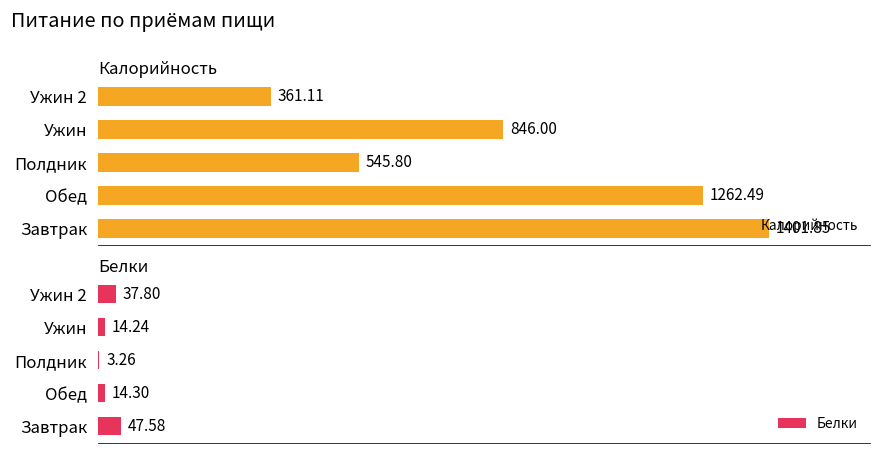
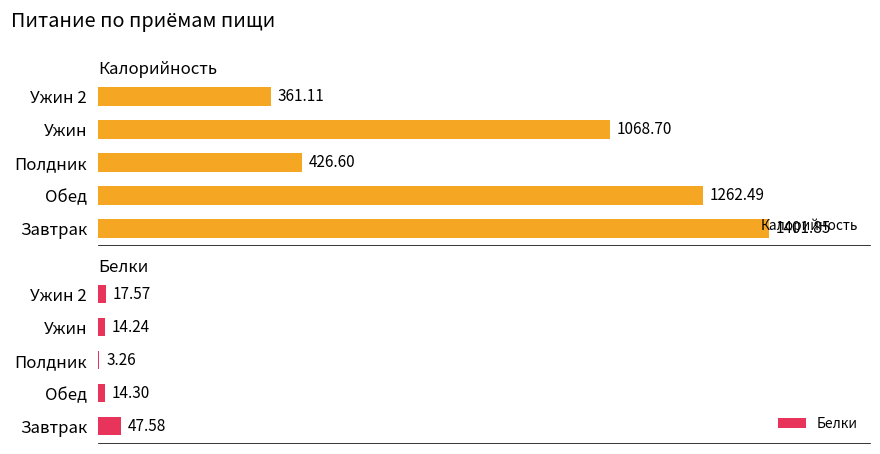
  {
    "Калорийность": {
      "Ужин 2": 361.11,
-     "Ужин": 846.00,
-     "Полдник": 545.80,
+     "Ужин": 1068.70,
+     "Полдник": 426.60,
      "Обед": 1262.49,
      "Завтрак": 1401.85
    },
    "Белки": {
-     "Ужин 2": 37.80,
+     "Ужин 2": 17.57,
      "Ужин": 14.24,
      "Полдник": 3.26,
      "Обед": 14.30,
      "Завтрак": 47.58
    }
  }
